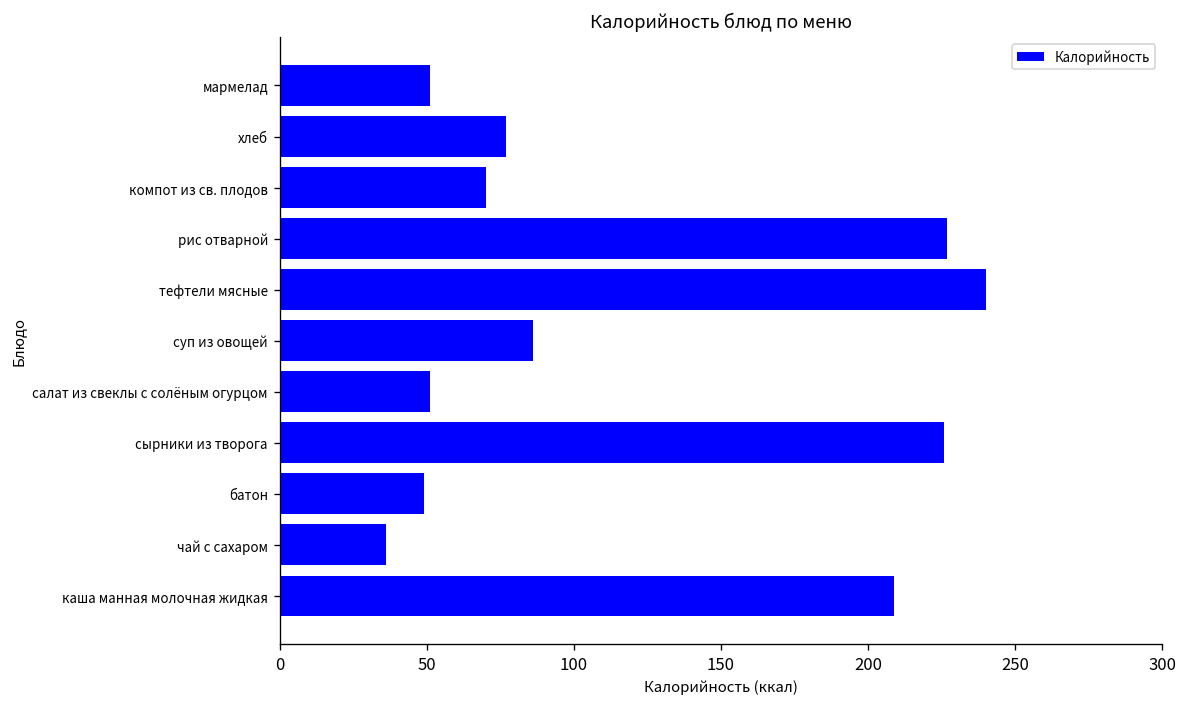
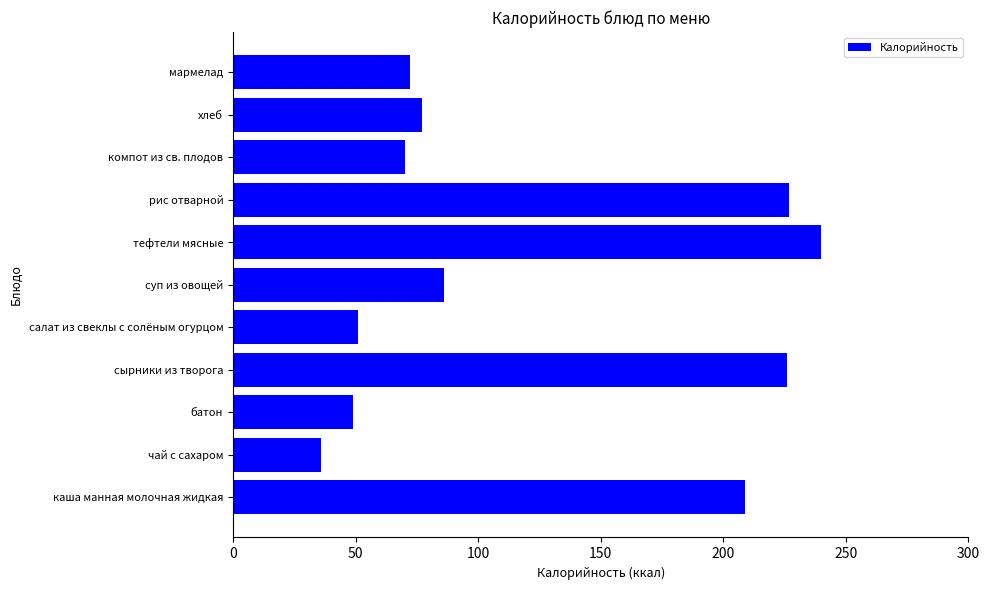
  {
-   "мармелад": 51,
+   "мармелад": 72,
    "хлеб": 77,
    "компот из св. плодов": 70,
    "рис отварной": 227,
    "тефтели мясные": 240,
    "суп из овощей": 86,
    "салат из свеклы с солёным огурцом": 51,
    "сырники из творога": 226,
    "батон": 49,
    "чай с сахаром": 36,
    "каша манная молочная жидкая": 209
  }
